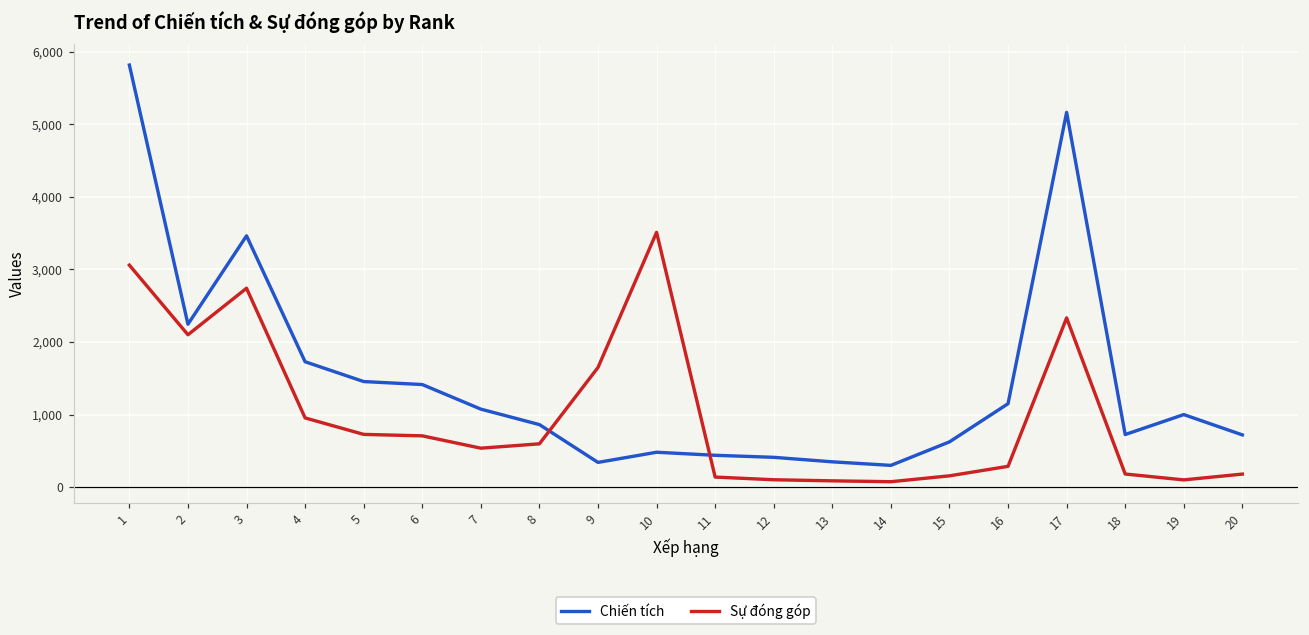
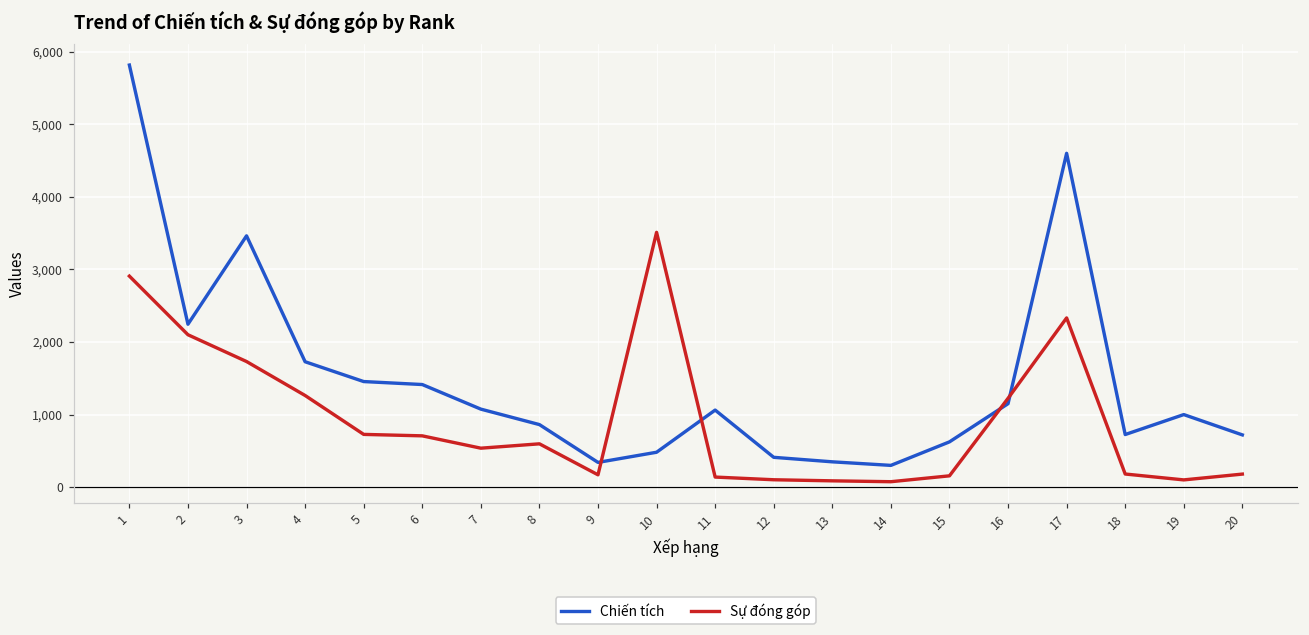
  {
    "Chiến tích": {
      "1": "5,800",
      "2": "2,200",
      "3": "3,500",
      "4": "1,700",
      "5": "1,500",
      "6": "1,400",
      "7": "1,100",
      "8": "900",
      "9": "300",
      "10": "500",
-     "11": "400",
+     "11": "1,100",
      "12": "400",
      "13": "300",
      "14": "300",
      "15": "600",
      "16": "1,200",
-     "17": "5,200",
+     "17": "4,600",
      "18": "700",
      "19": "1,000",
      "20": "700"
    },
    "Sự đóng góp": {
-     "1": "3,100",
+     "1": "2,900",
      "2": "2,100",
-     "3": "2,700",
-     "4": "1,000",
+     "3": "1,700",
+     "4": "1,300",
      "5": "700",
      "6": "700",
      "7": "500",
      "8": "600",
-     "9": "1,600",
+     "9": "200",
      "10": "3,500",
      "11": "100",
      "12": "100",
      "13": "100",
      "14": "100",
      "15": "200",
-     "16": "300",
+     "16": "1,200",
      "17": "2,300",
      "18": "200",
      "19": "100",
      "20": "200"
    }
  }
